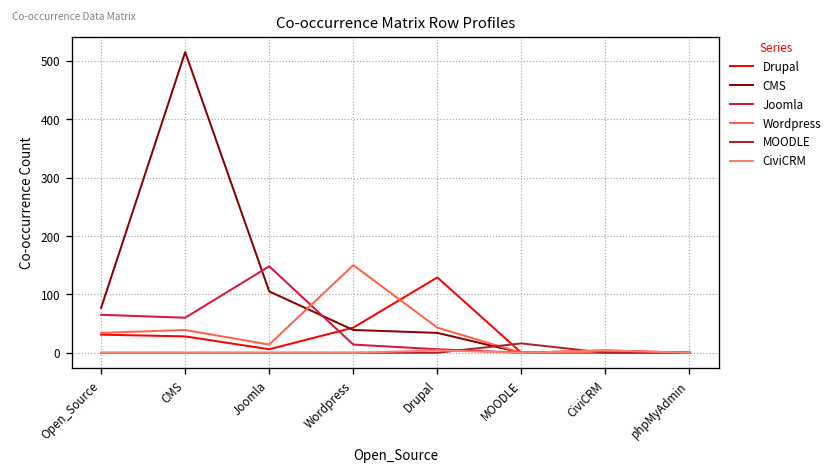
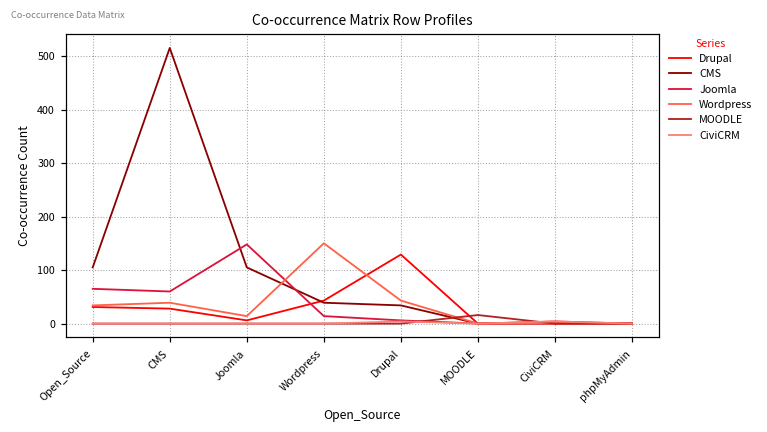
  {
    "Drupal": {
      "CMS": 30,
      "Joomla": 10,
      "Drupal": 130
    },
    "CMS": {
-     "Open_Source": 80,
+     "Open_Source": 110,
      "CMS": 520,
      "Joomla": 110,
      "Drupal": 30
    }
  }
